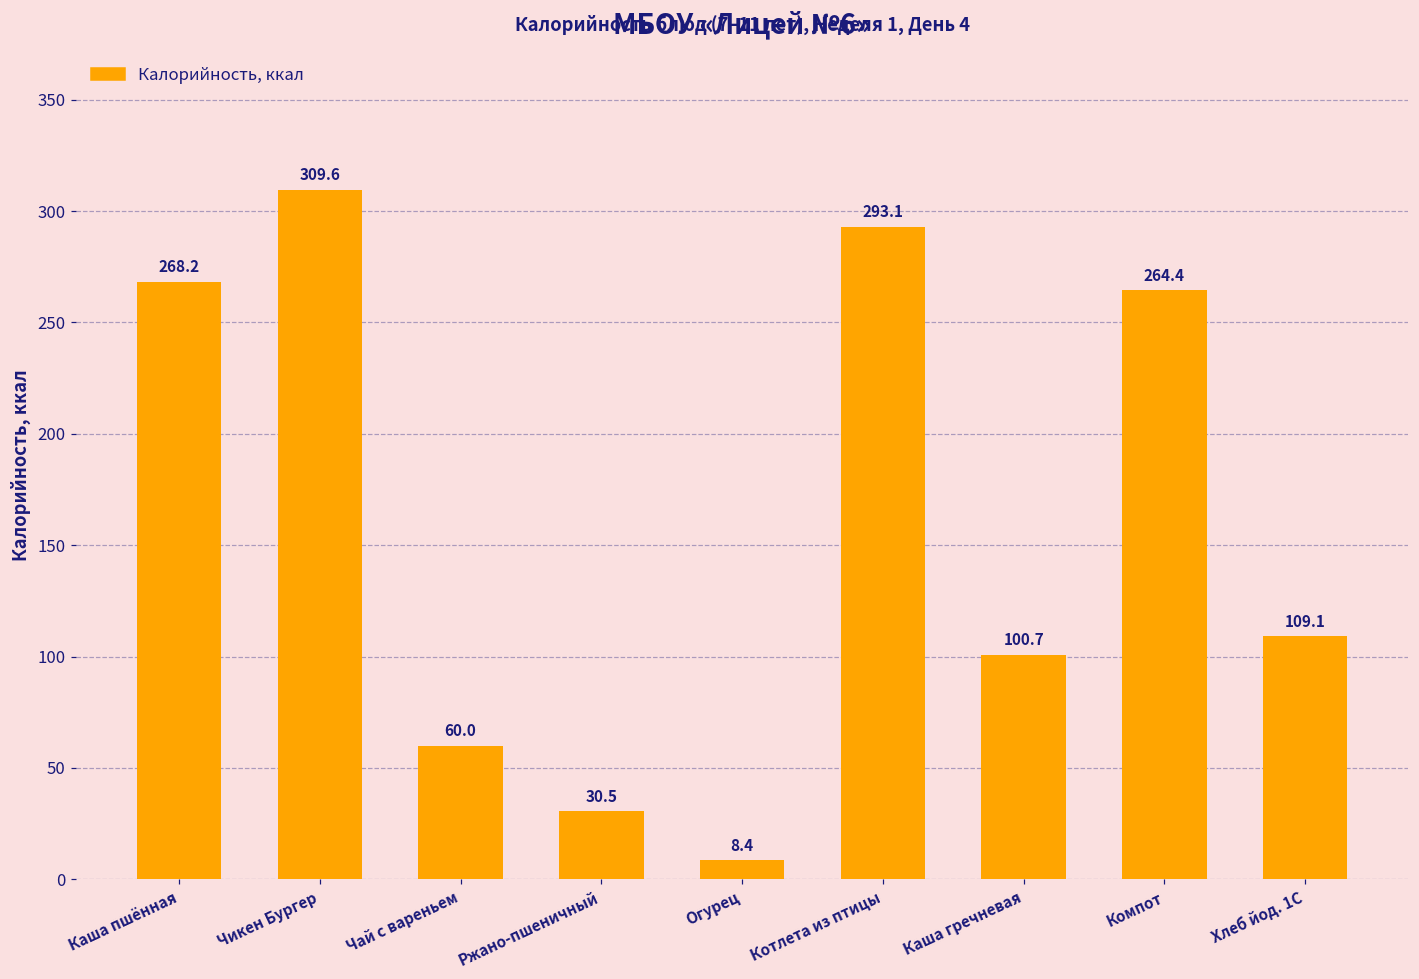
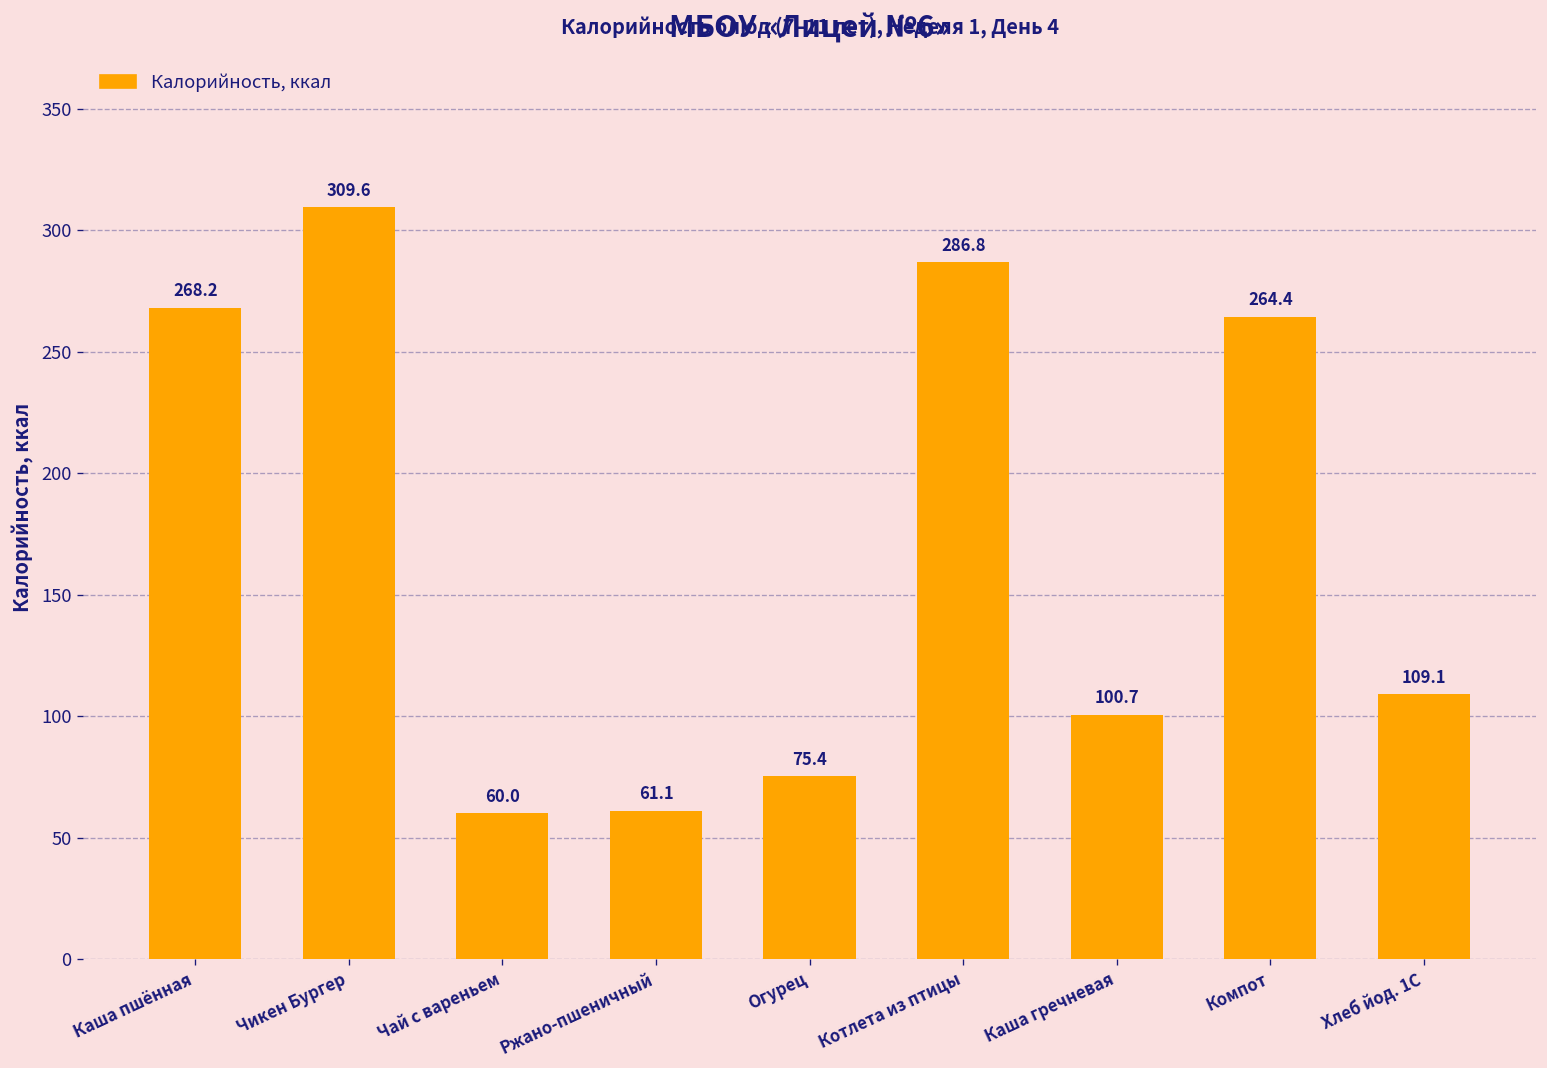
  {
    "Каша пшённая": 268.2,
    "Чикен Бургер": 309.6,
    "Чай с вареньем": 60.0,
-   "Ржано-пшеничный": 30.5,
-   "Огурец": 8.4,
-   "Котлета из птицы": 293.1,
+   "Ржано-пшеничный": 61.1,
+   "Огурец": 75.4,
+   "Котлета из птицы": 286.8,
    "Каша гречневая": 100.7,
    "Компот": 264.4,
    "Хлеб йод. 1С": 109.1
  }
